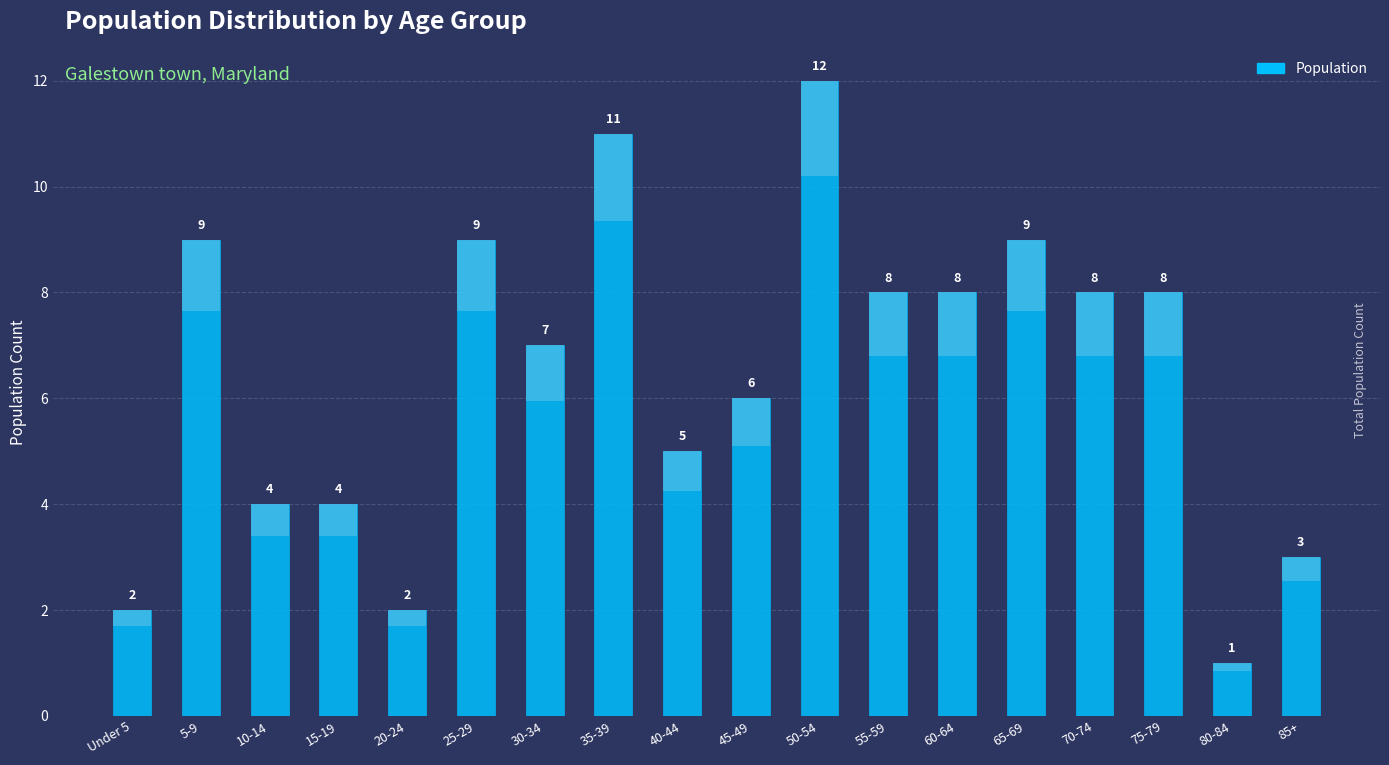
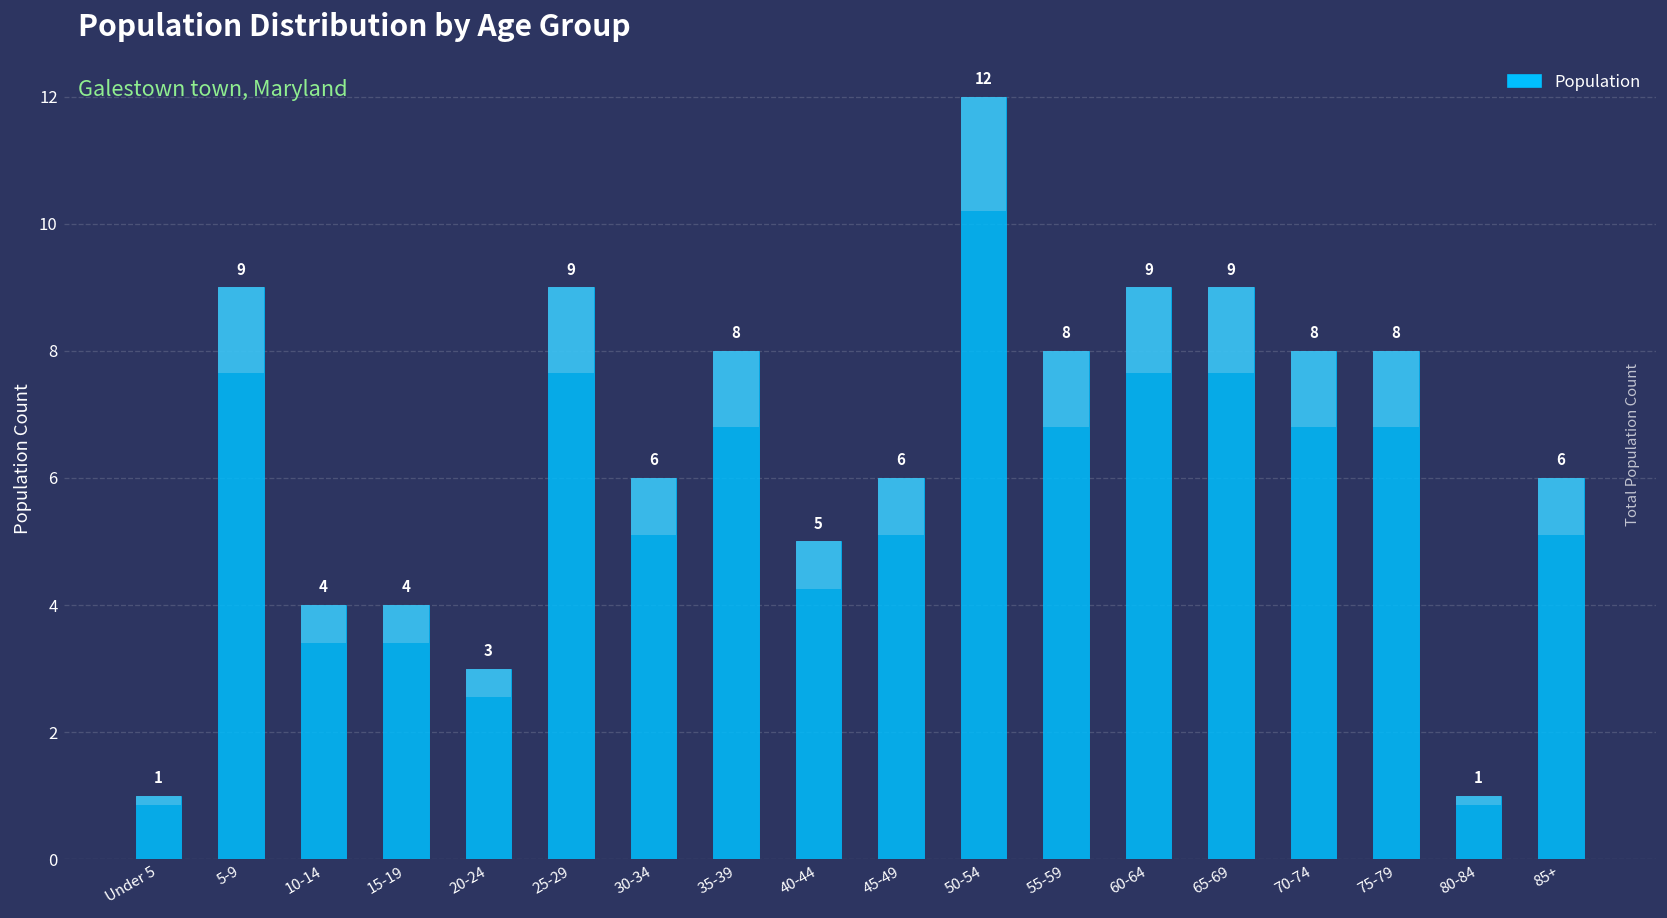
  {
    "Population": {
-     "Under 5": 2,
+     "Under 5": 1,
      "5-9": 9,
      "10-14": 4,
      "15-19": 4,
-     "20-24": 2,
+     "20-24": 3,
      "25-29": 9,
-     "30-34": 7,
-     "35-39": 11,
+     "30-34": 6,
+     "35-39": 8,
      "40-44": 5,
      "45-49": 6,
      "50-54": 12,
      "55-59": 8,
-     "60-64": 8,
+     "60-64": 9,
      "65-69": 9,
      "70-74": 8,
      "75-79": 8,
      "80-84": 1,
-     "85+": 3
+     "85+": 6
    }
  }
